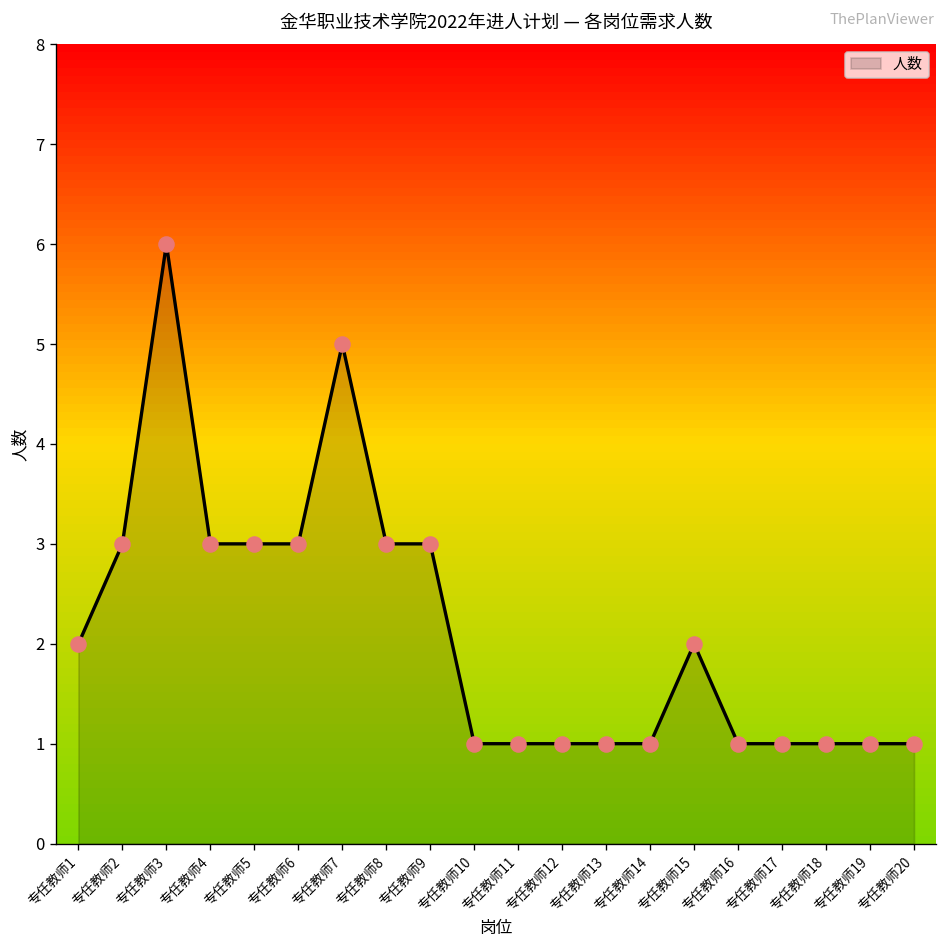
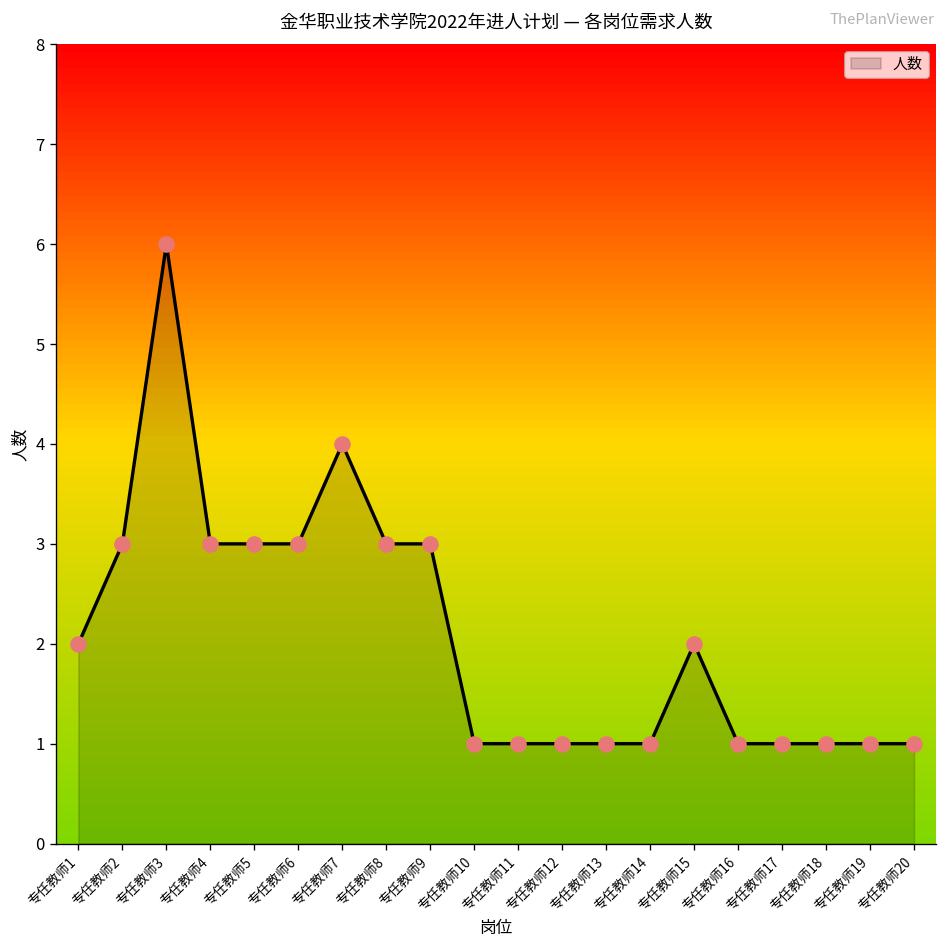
  {
    "专任教师1": 2,
    "专任教师2": 3,
    "专任教师3": 6,
    "专任教师4": 3,
    "专任教师5": 3,
    "专任教师6": 3,
-   "专任教师7": 5,
+   "专任教师7": 4,
    "专任教师8": 3,
    "专任教师9": 3,
    "专任教师10": 1,
    "专任教师11": 1,
    "专任教师12": 1,
    "专任教师13": 1,
    "专任教师14": 1,
    "专任教师15": 2,
    "专任教师16": 1,
    "专任教师17": 1,
    "专任教师18": 1,
    "专任教师19": 1,
    "专任教师20": 1
  }
